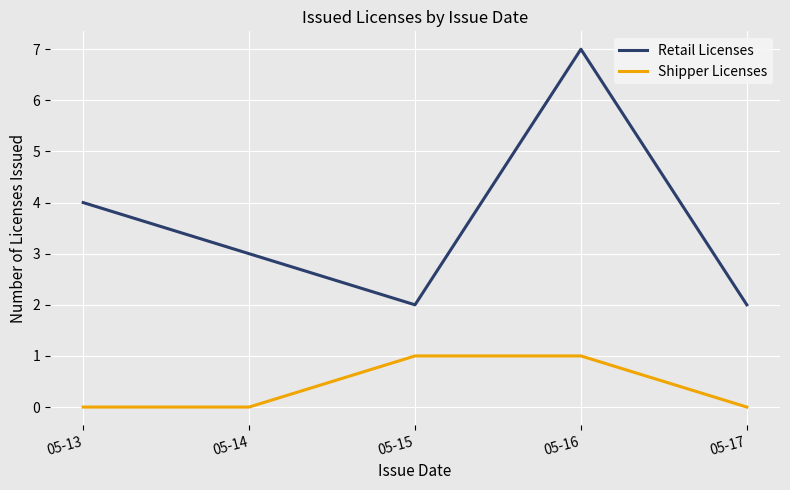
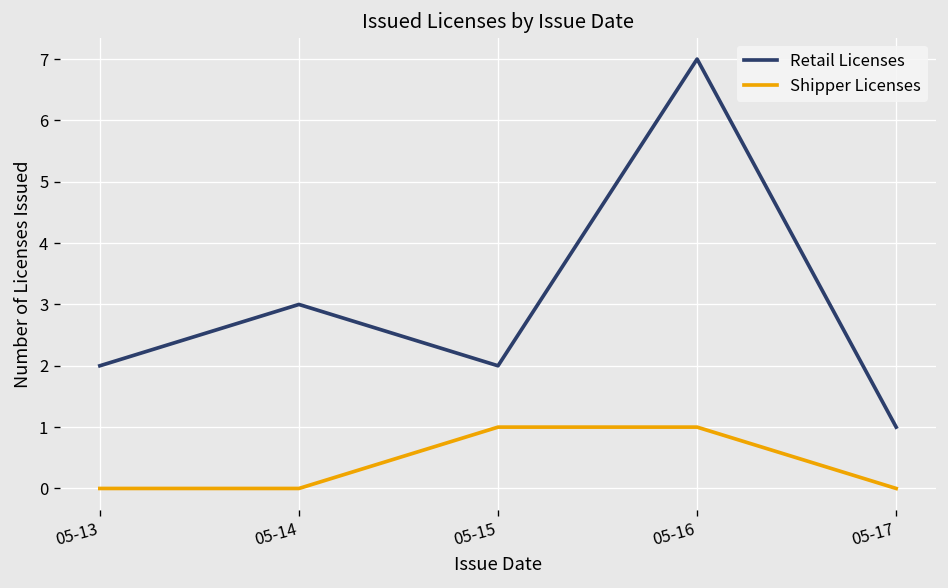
  {
    "Retail Licenses": {
-     "05-13": 4,
+     "05-13": 2,
      "05-14": 3,
      "05-15": 2,
      "05-16": 7,
-     "05-17": 2
+     "05-17": 1
    },
    "Shipper Licenses": {
      "05-13": 0,
      "05-14": 0,
      "05-15": 1,
      "05-16": 1,
      "05-17": 0
    }
  }
